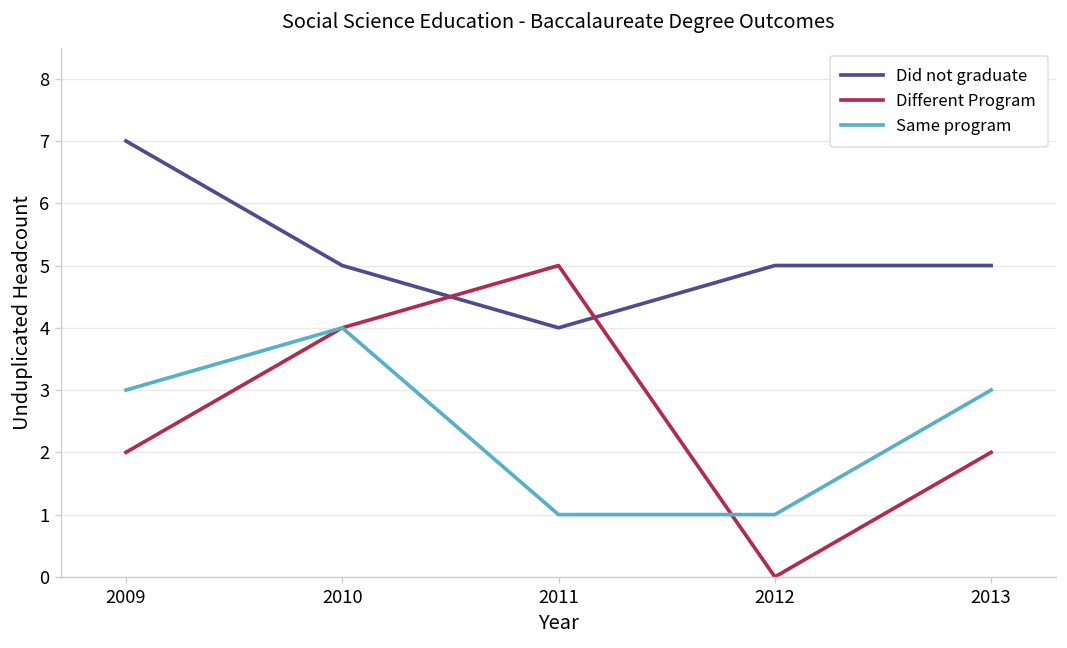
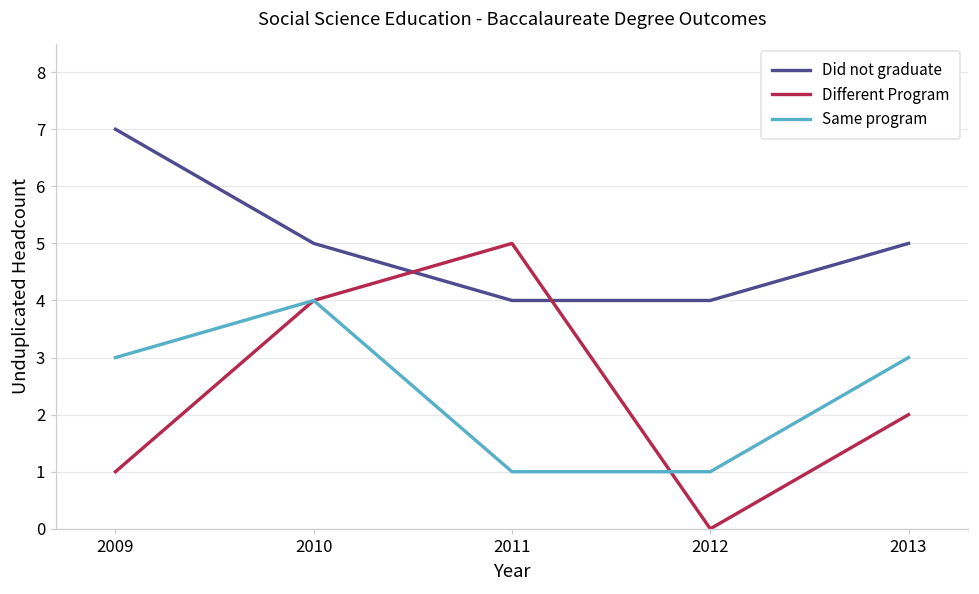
  {
    "Did not graduate": {
      "2009": 7,
      "2010": 5,
      "2011": 4,
-     "2012": 5,
+     "2012": 4,
      "2013": 5
    },
    "Different Program": {
-     "2009": 2,
+     "2009": 1,
      "2011": 5,
      "2012": 0,
      "2013": 2
    },
    "Same program": {
      "2009": 3,
      "2011": 1,
      "2012": 1,
      "2013": 3
    }
  }
